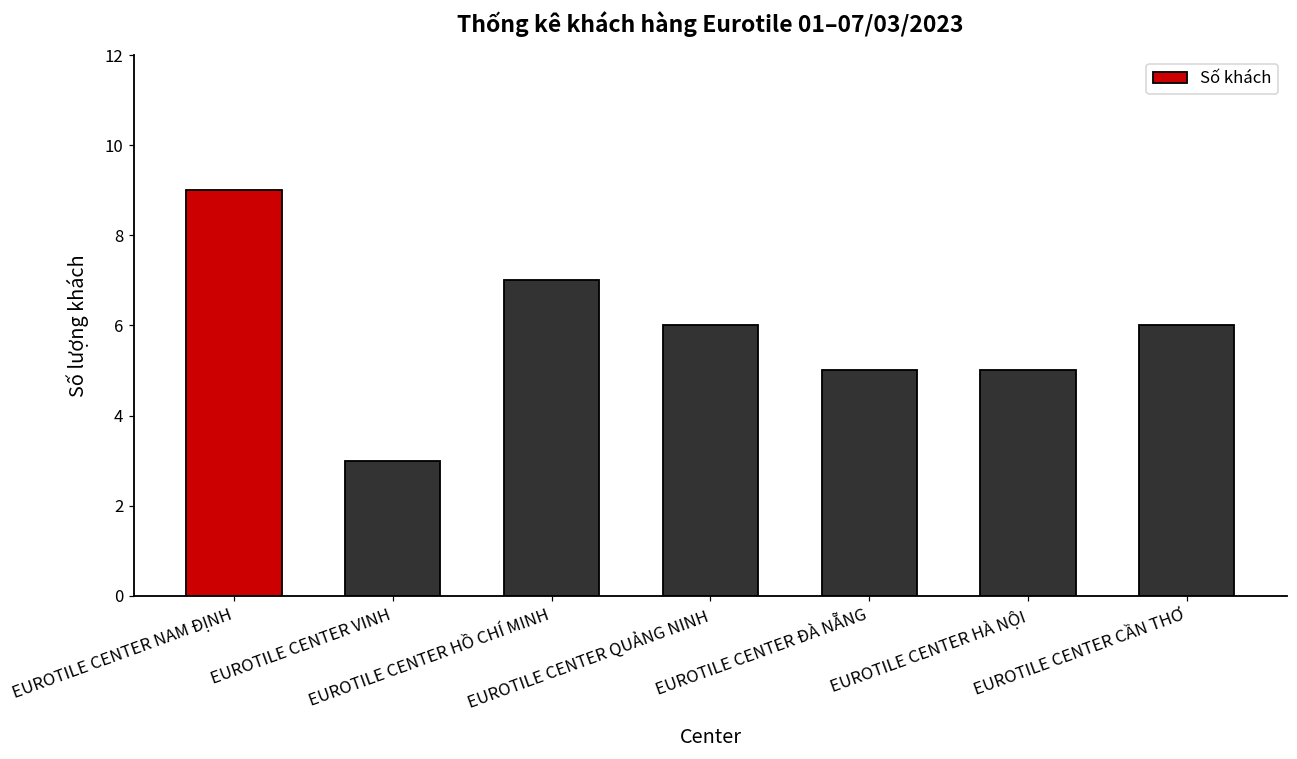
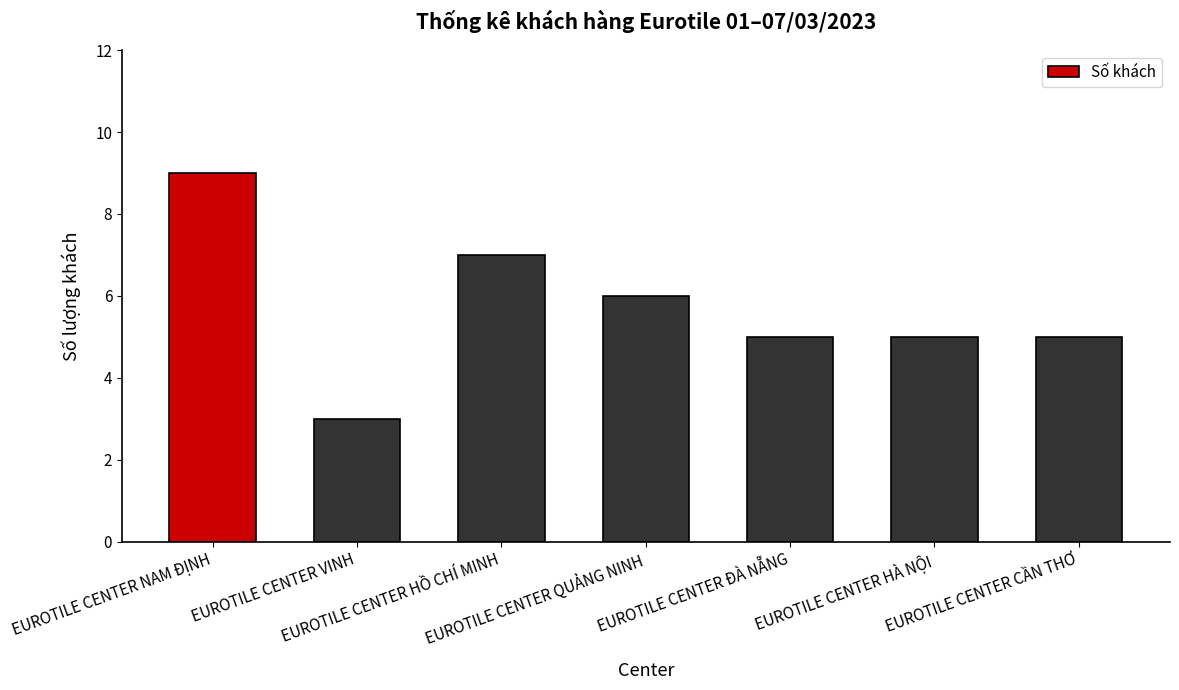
  {
    "EUROTILE CENTER NAM ĐỊNH": 9,
    "EUROTILE CENTER VINH": 3,
    "EUROTILE CENTER HỒ CHÍ MINH": 7,
    "EUROTILE CENTER QUẢNG NINH": 6,
    "EUROTILE CENTER ĐÀ NẴNG": 5,
    "EUROTILE CENTER HÀ NỘI": 5,
-   "EUROTILE CENTER CẦN THƠ": 6
+   "EUROTILE CENTER CẦN THƠ": 5
  }
